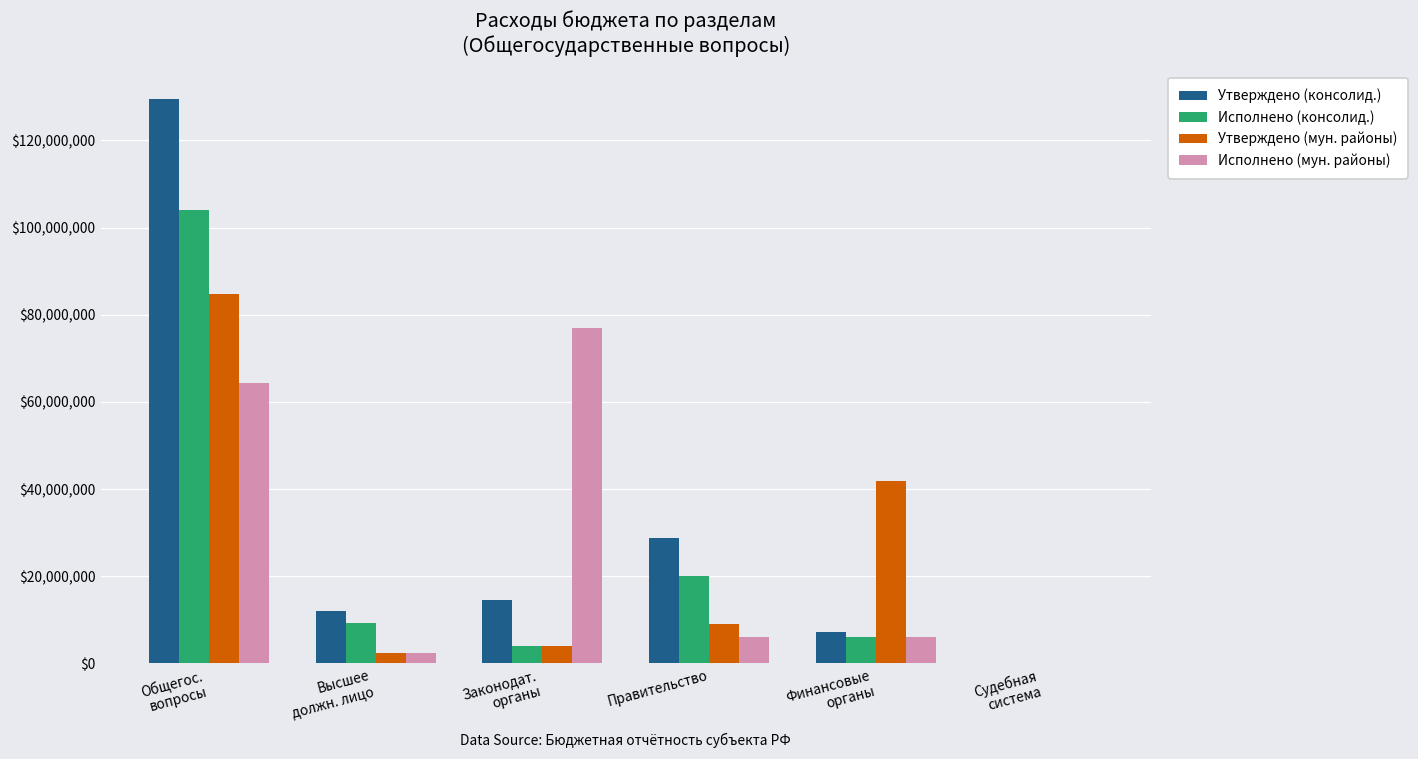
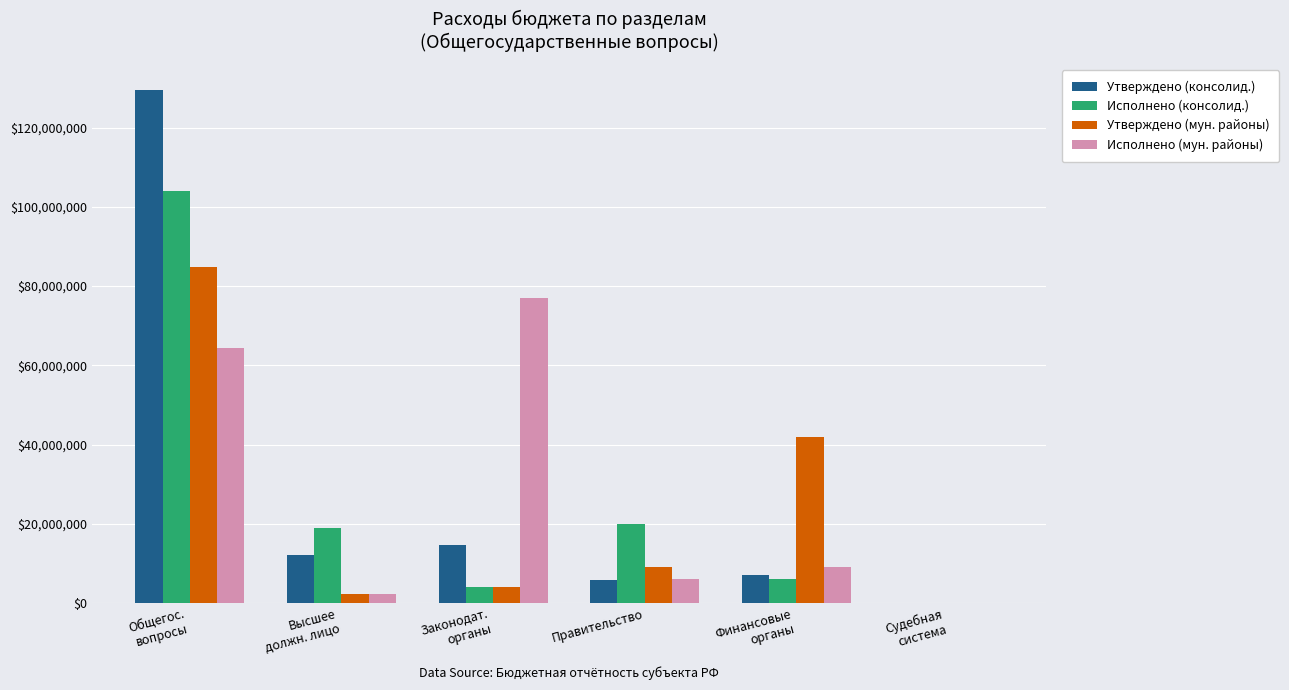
  {
    "Утверждено (консолид.)": {
      "Общегос. вопросы": "$130,000,000",
      "Высшее должн. лицо": "$12,000,000",
      "Законодат. органы": "$15,000,000",
-     "Правительство": "$29,000,000",
+     "Правительство": "$6,000,000",
      "Финансовые органы": "$7,000,000"
    },
    "Исполнено (консолид.)": {
      "Общегос. вопросы": "$104,000,000",
-     "Высшее должн. лицо": "$9,000,000",
+     "Высшее должн. лицо": "$19,000,000",
      "Законодат. органы": "$4,000,000",
      "Правительство": "$20,000,000",
      "Финансовые органы": "$6,000,000"
    },
    "Утверждено (мун. районы)": {
      "Общегос. вопросы": "$85,000,000",
      "Высшее должн. лицо": "$2,000,000",
      "Законодат. органы": "$4,000,000",
      "Правительство": "$9,000,000",
      "Финансовые органы": "$42,000,000"
    },
    "Исполнено (мун. районы)": {
      "Общегос. вопросы": "$64,000,000",
      "Высшее должн. лицо": "$2,000,000",
      "Законодат. органы": "$77,000,000",
      "Правительство": "$6,000,000",
-     "Финансовые органы": "$6,000,000"
+     "Финансовые органы": "$9,000,000"
    }
  }
